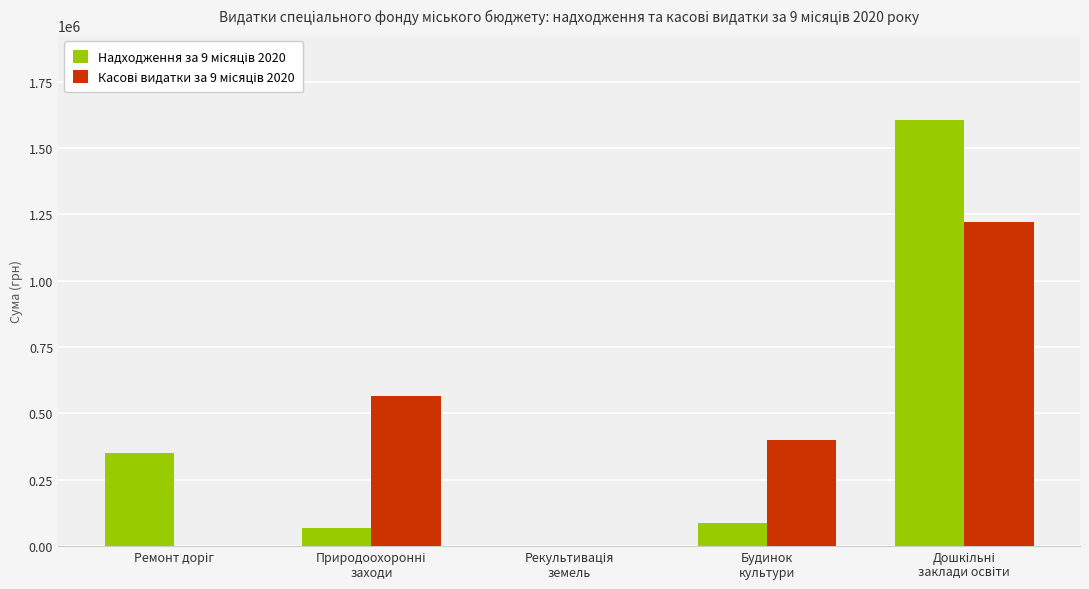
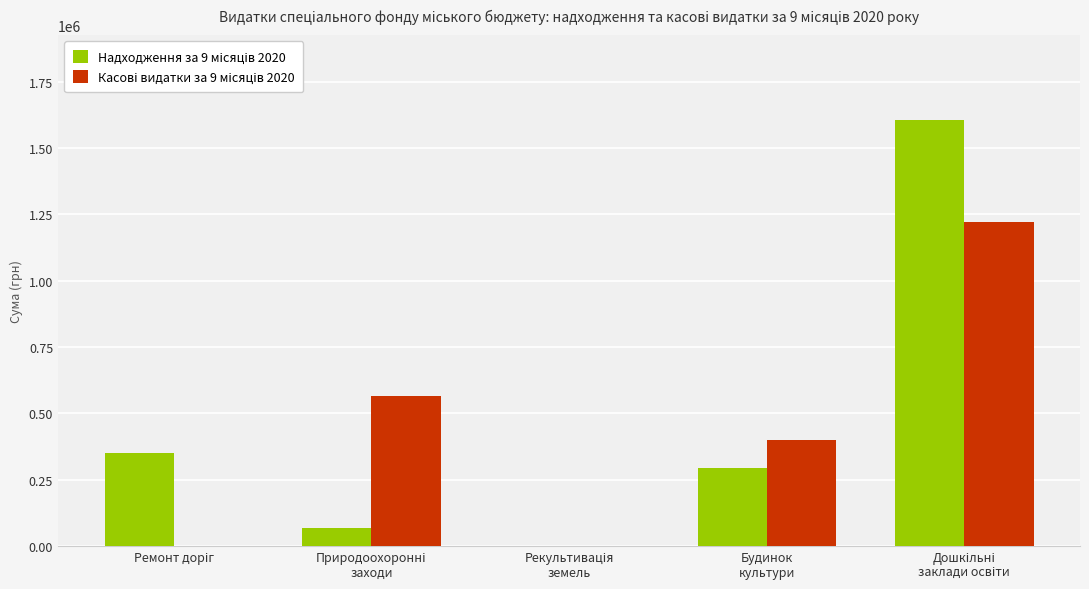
  {
    "Надходження за 9 місяців 2020": {
      "Ремонт доріг": 350000,
      "Природоохоронні заходи": 70000,
      "Рекультивація земель": 0,
-     "Будинок культури": 90000,
+     "Будинок культури": 290000,
      "Дошкільні заклади освіти": 1600000
    },
    "Касові видатки за 9 місяців 2020": {
      "Ремонт доріг": 0,
      "Природоохоронні заходи": 560000,
      "Рекультивація земель": 0,
      "Будинок культури": 400000,
      "Дошкільні заклади освіти": 1220000
    }
  }
